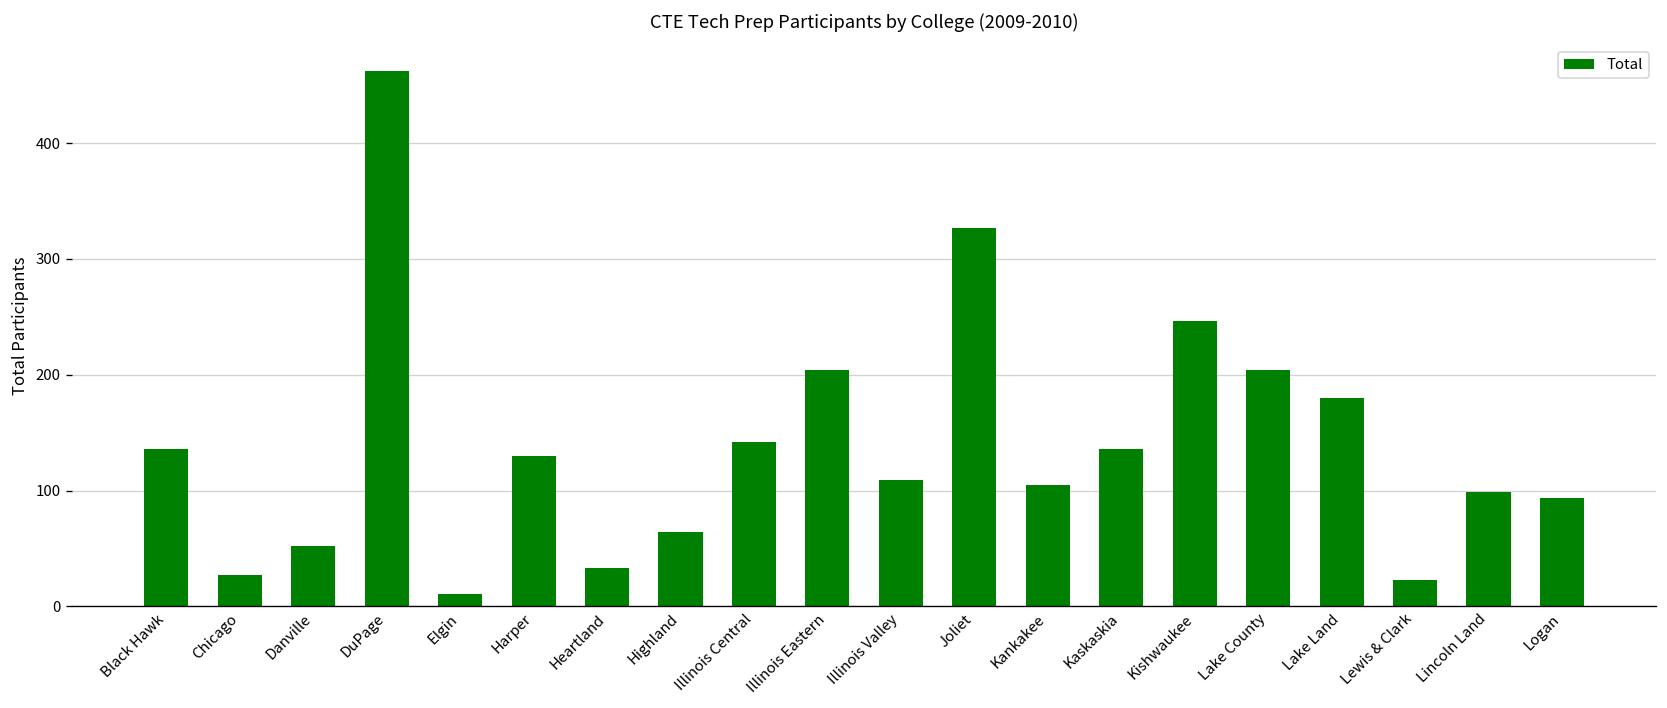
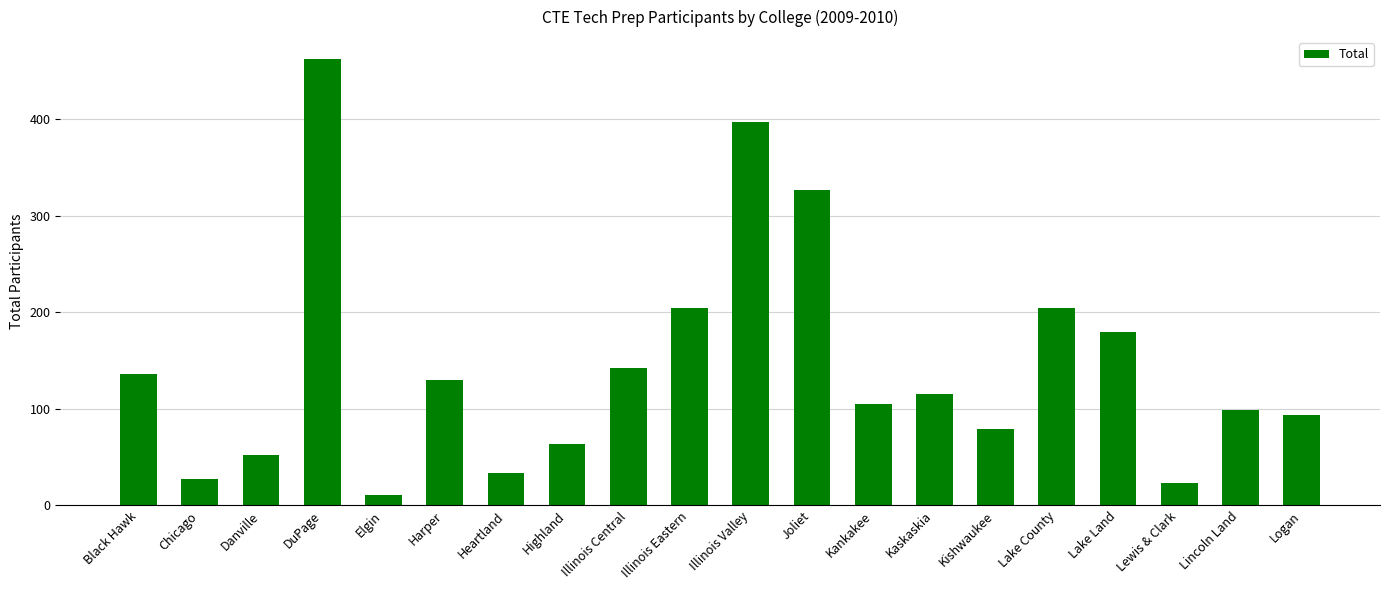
  {
    "Black Hawk": 140,
    "Chicago": 30,
    "Danville": 50,
    "DuPage": 460,
    "Elgin": 10,
    "Harper": 130,
    "Heartland": 30,
    "Highland": 60,
    "Illinois Central": 140,
    "Illinois Eastern": 200,
-   "Illinois Valley": 110,
+   "Illinois Valley": 400,
    "Joliet": 330,
    "Kankakee": 110,
-   "Kaskaskia": 140,
-   "Kishwaukee": 250,
+   "Kaskaskia": 120,
+   "Kishwaukee": 80,
    "Lake County": 200,
    "Lake Land": 180,
    "Lewis & Clark": 20,
    "Lincoln Land": 100,
    "Logan": 90
  }
